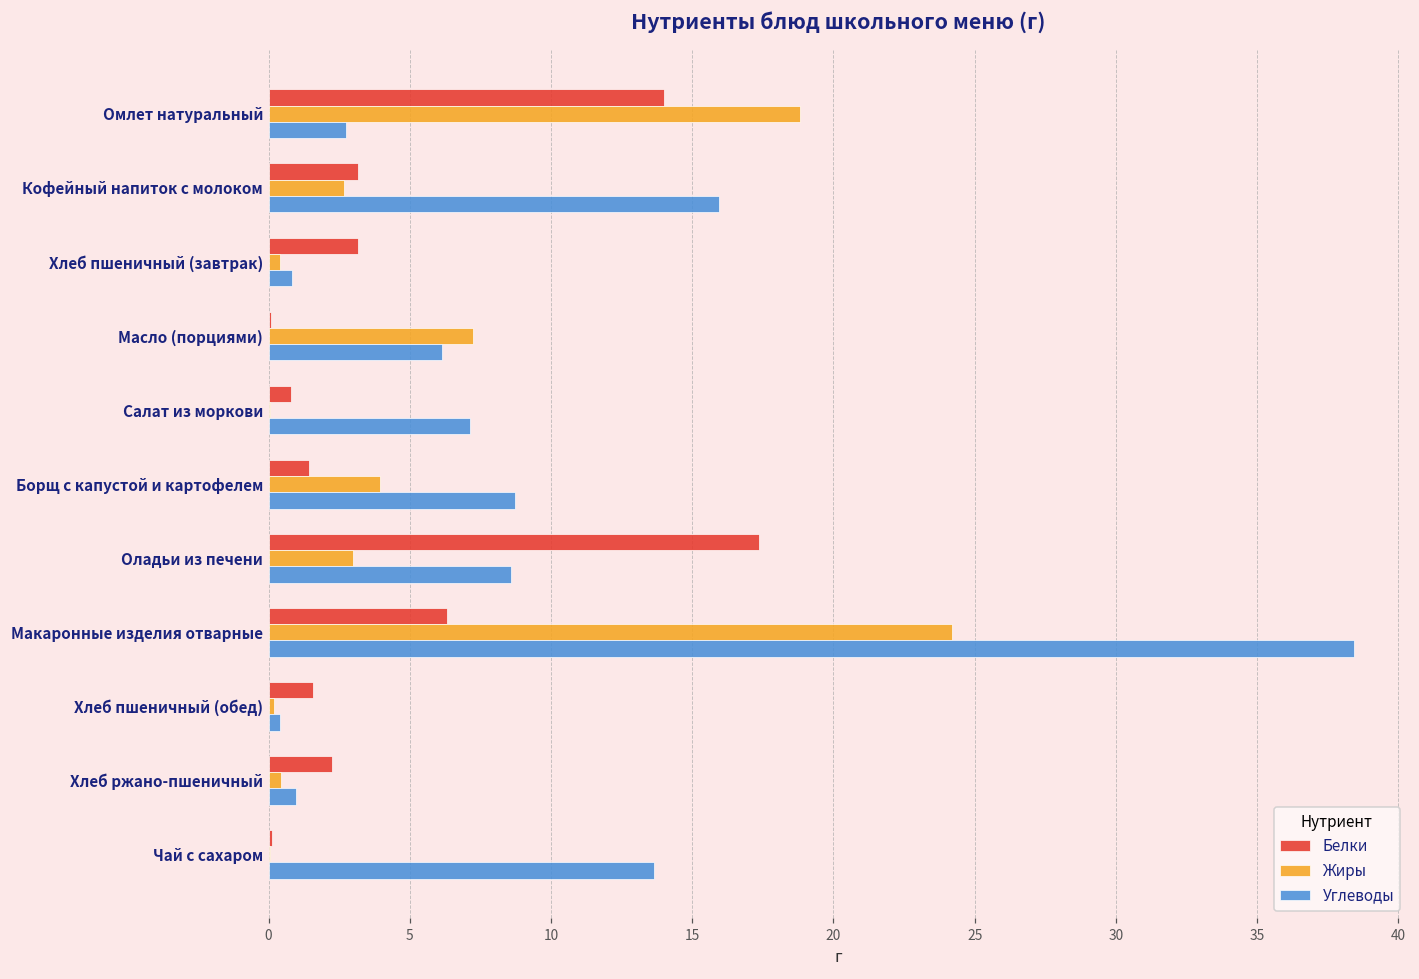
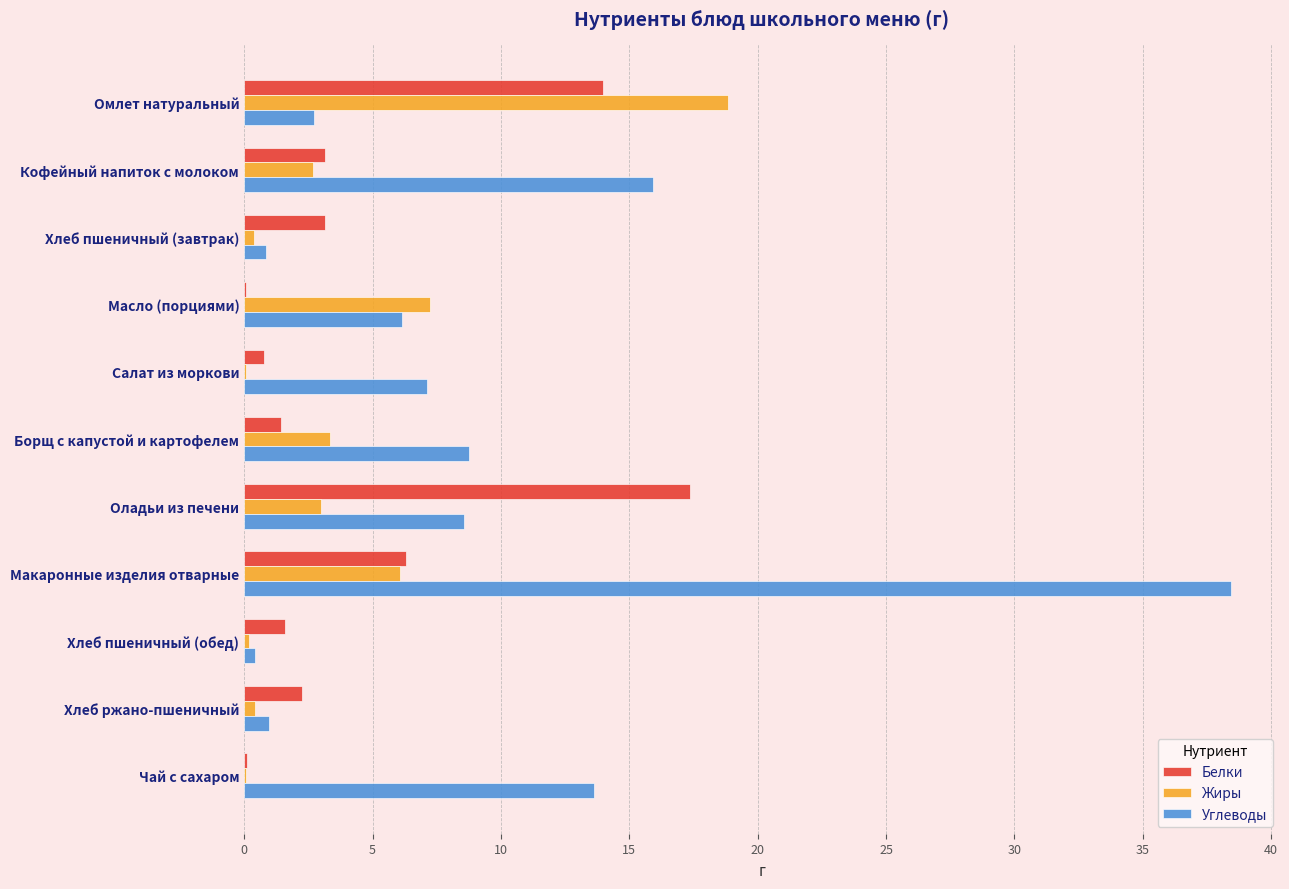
  {
    "Белки": {
      "Омлет натуральный": 14.0,
      "Кофейный напиток с молоком": 3.2,
      "Хлеб пшеничный (завтрак)": 3.2,
      "Салат из моркови": 0.8,
      "Борщ с капустой и картофелем": 1.4,
      "Оладьи из печени": 17.4,
      "Макаронные изделия отварные": 6.3,
      "Хлеб пшеничный (обед)": 1.6,
      "Хлеб ржано-пшеничный": 2.2,
      "Чай с сахаром": 0.1
    },
    "Жиры": {
      "Омлет натуральный": 18.8,
      "Кофейный напиток с молоком": 2.7,
      "Хлеб пшеничный (завтрак)": 0.4,
      "Масло (порциями)": 7.3,
-     "Борщ с капустой и картофелем": 3.9,
+     "Борщ с капустой и картофелем": 3.4,
      "Оладьи из печени": 3.0,
-     "Макаронные изделия отварные": 24.2,
+     "Макаронные изделия отварные": 6.1,
      "Хлеб пшеничный (обед)": 0.2,
      "Хлеб ржано-пшеничный": 0.4
    },
    "Углеводы": {
      "Омлет натуральный": 2.7,
      "Кофейный напиток с молоком": 15.9,
      "Хлеб пшеничный (завтрак)": 0.8,
      "Масло (порциями)": 6.1,
      "Салат из моркови": 7.1,
      "Борщ с капустой и картофелем": 8.7,
      "Оладьи из печени": 8.6,
      "Макаронные изделия отварные": 38.4,
      "Хлеб пшеничный (обед)": 0.4,
      "Хлеб ржано-пшеничный": 1.0,
      "Чай с сахаром": 13.6
    }
  }
